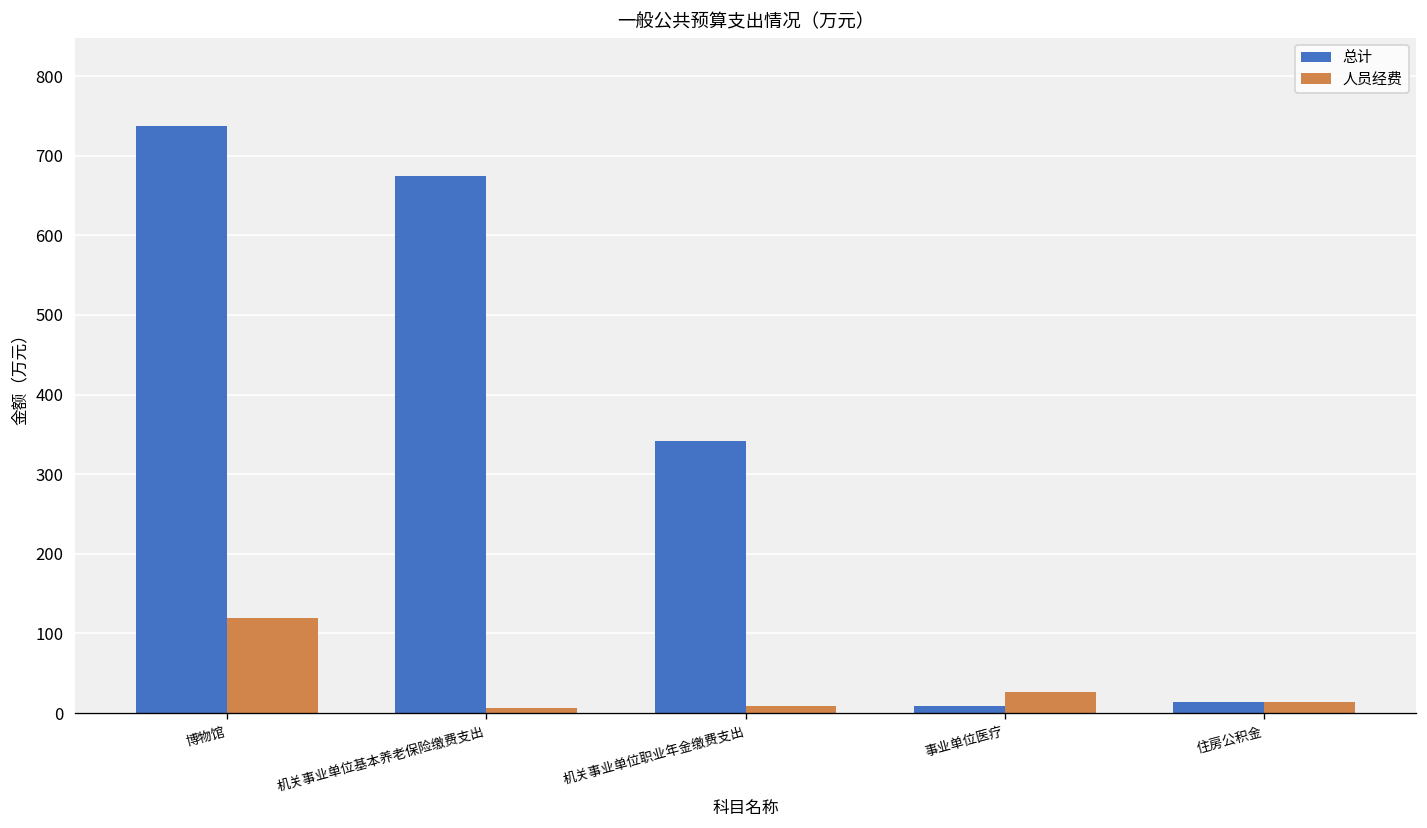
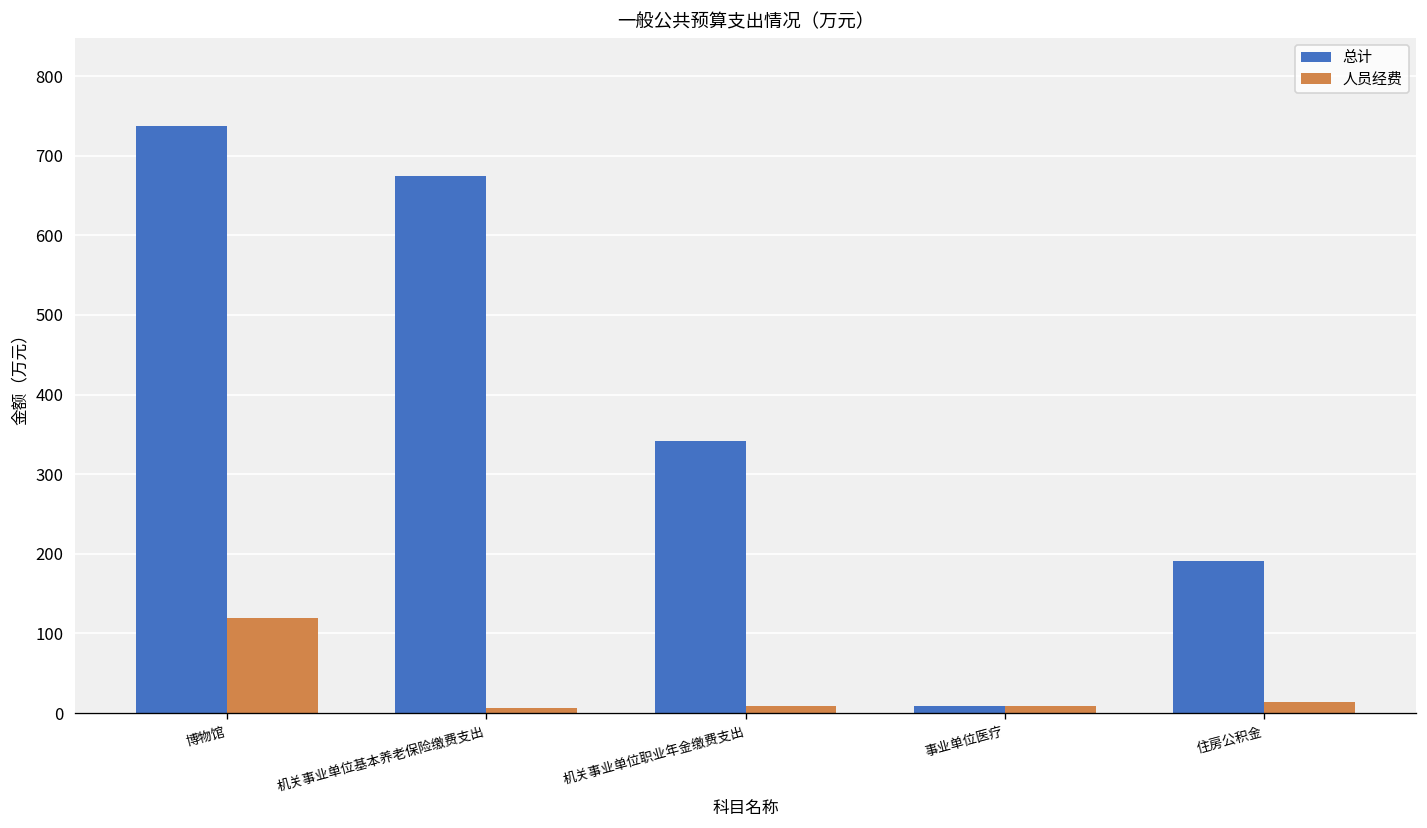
  {
    "总计": {
      "博物馆": 740,
      "机关事业单位基本养老保险缴费支出": 670,
      "机关事业单位职业年金缴费支出": 340,
      "事业单位医疗": 10,
-     "住房公积金": 10
+     "住房公积金": 190
    },
    "人员经费": {
      "博物馆": 120,
      "机关事业单位基本养老保险缴费支出": 10,
      "机关事业单位职业年金缴费支出": 10,
-     "事业单位医疗": 30,
+     "事业单位医疗": 10,
      "住房公积金": 10
    }
  }
